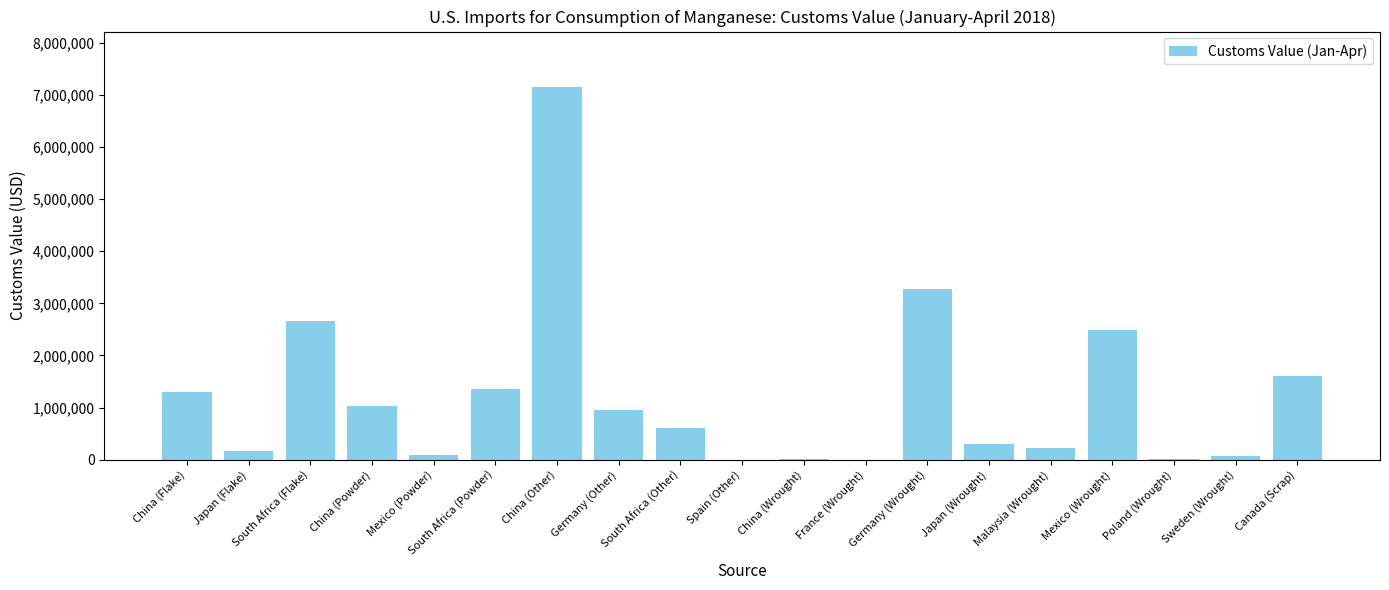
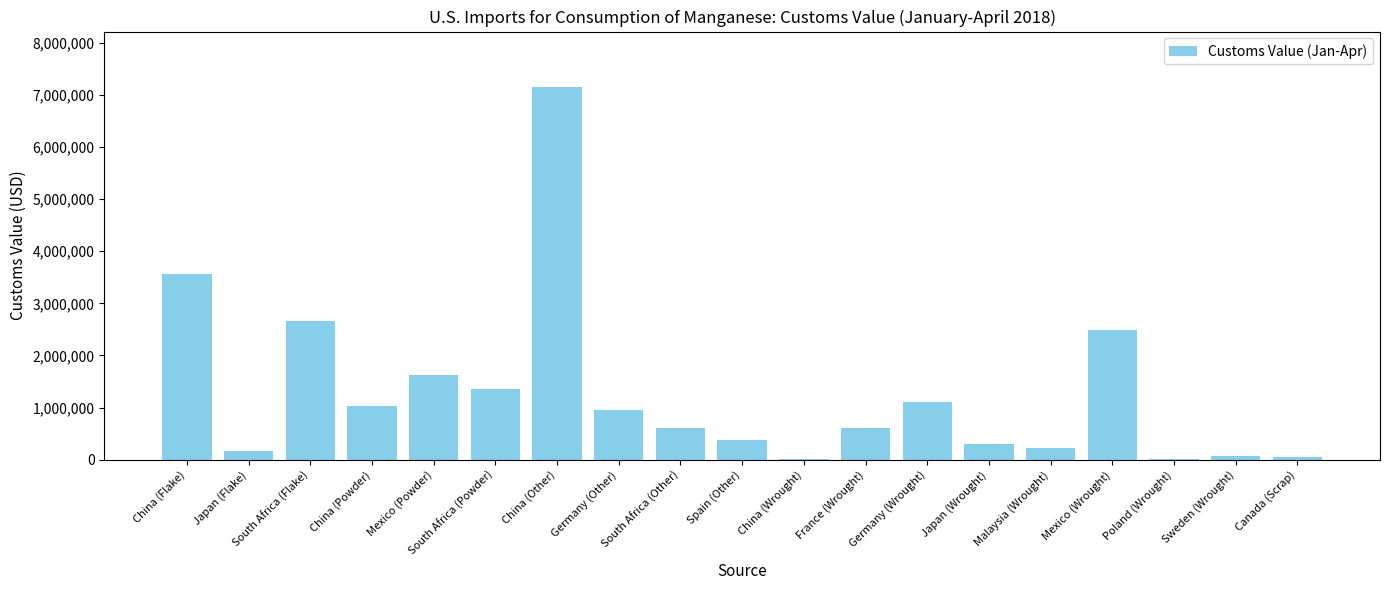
  {
-   "China (Flake)": "1,300,000",
+   "China (Flake)": "3,600,000",
    "Japan (Flake)": "200,000",
    "South Africa (Flake)": "2,700,000",
    "China (Powder)": "1,000,000",
-   "Mexico (Powder)": "100,000",
+   "Mexico (Powder)": "1,600,000",
    "South Africa (Powder)": "1,400,000",
    "China (Other)": "7,100,000",
    "Germany (Other)": "1,000,000",
    "South Africa (Other)": "600,000",
-   "Spain (Other)": "0",
-   "France (Wrought)": "0",
-   "Germany (Wrought)": "3,300,000",
+   "Spain (Other)": "400,000",
+   "France (Wrought)": "600,000",
+   "Germany (Wrought)": "1,100,000",
    "Japan (Wrought)": "300,000",
    "Malaysia (Wrought)": "200,000",
    "Mexico (Wrought)": "2,500,000",
    "Sweden (Wrought)": "100,000",
-   "Canada (Scrap)": "1,600,000"
+   "Canada (Scrap)": "0"
  }
